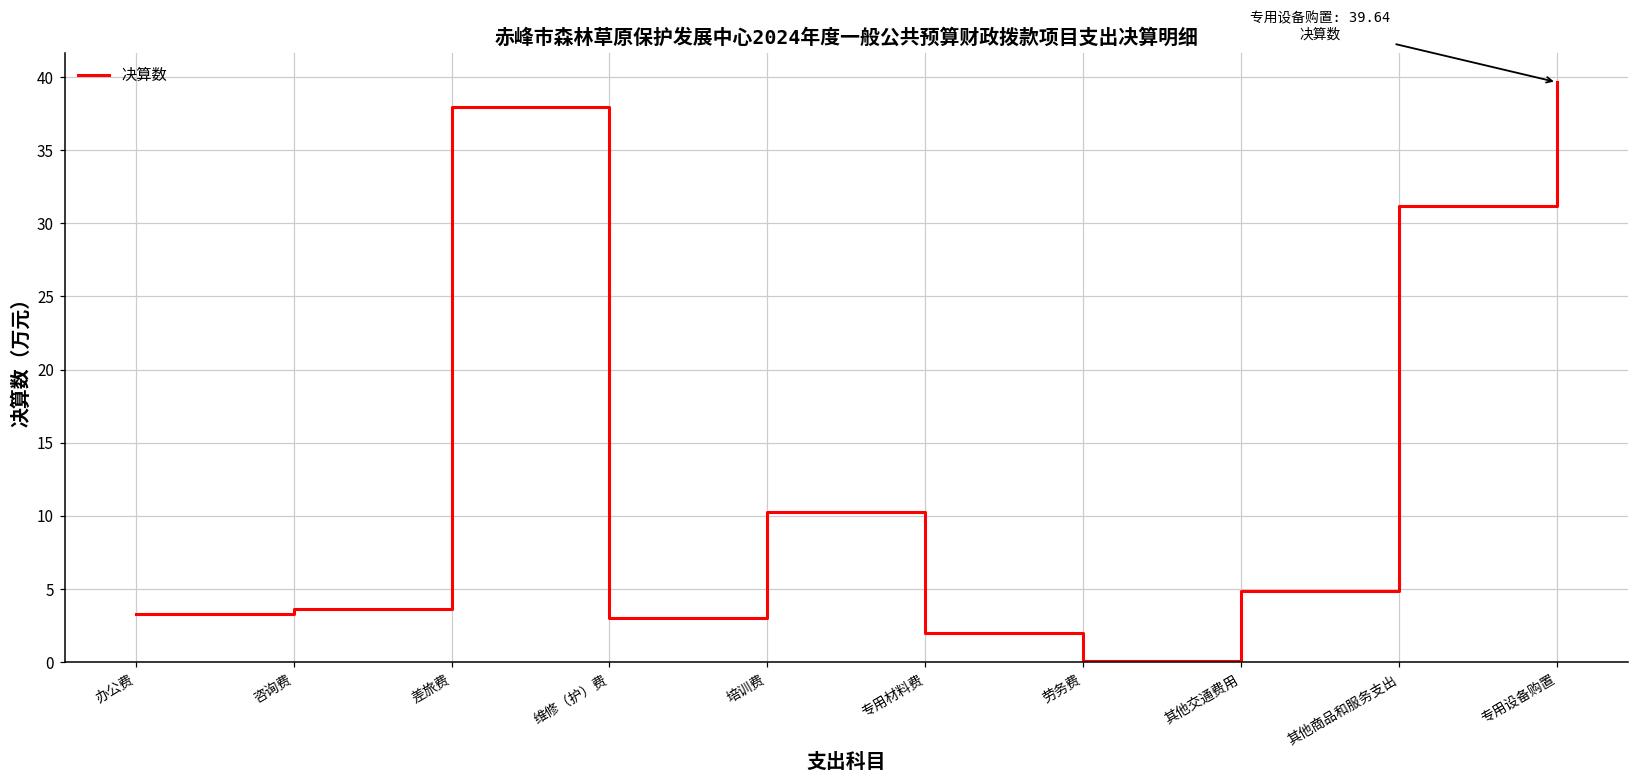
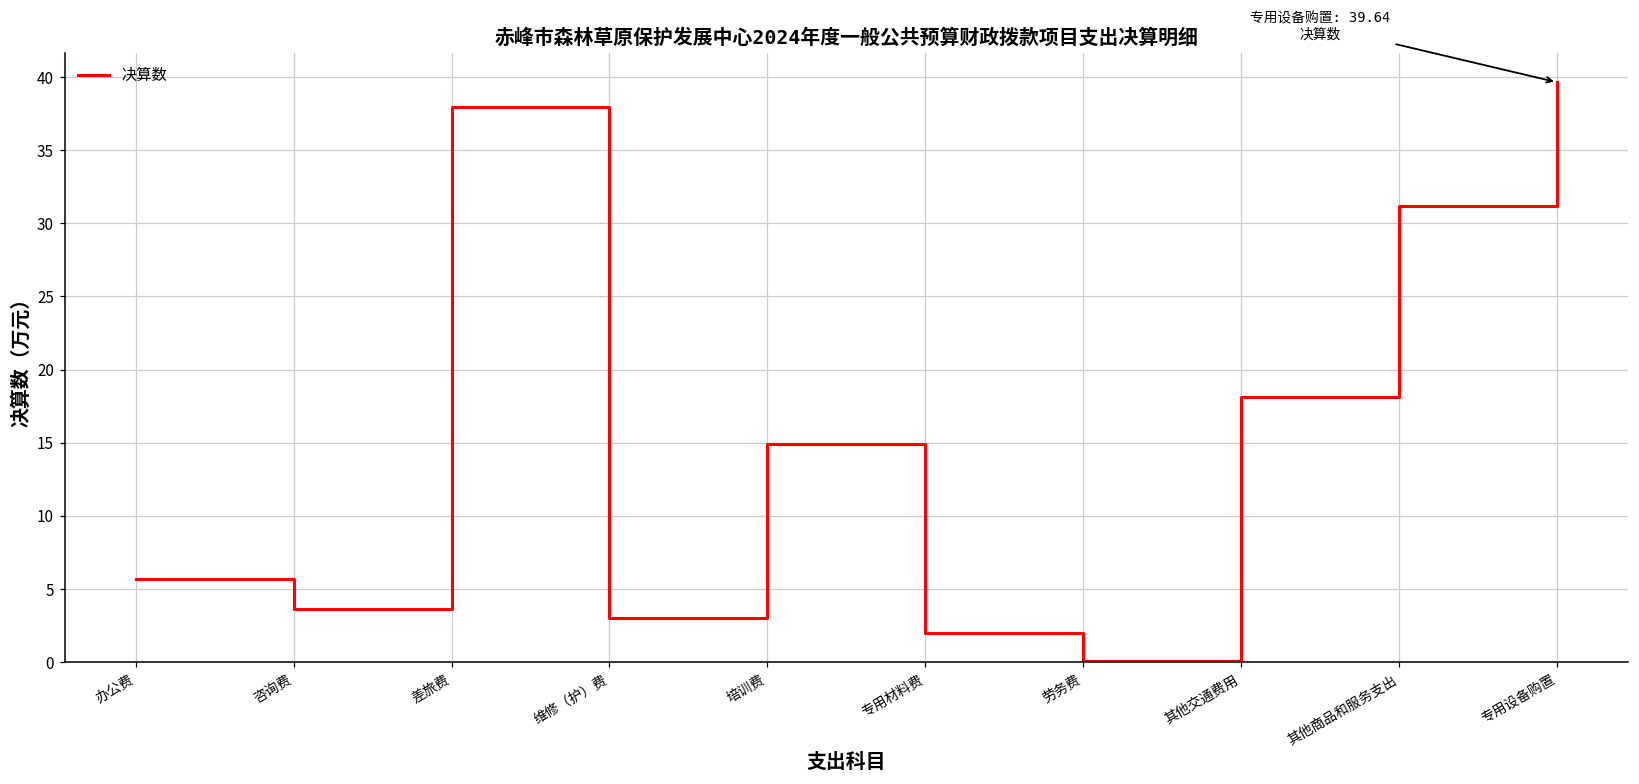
  {
-   "办公费": 3.3,
+   "办公费": 5.7,
    "咨询费": 3.6,
    "差旅费": 37.9,
    "维修（护）费": 3.1,
-   "培训费": 10.3,
+   "培训费": 14.9,
    "专用材料费": 2.0,
    "劳务费": 0.1,
-   "其他交通费用": 4.9,
+   "其他交通费用": 18.1,
    "其他商品和服务支出": 31.2
  }
